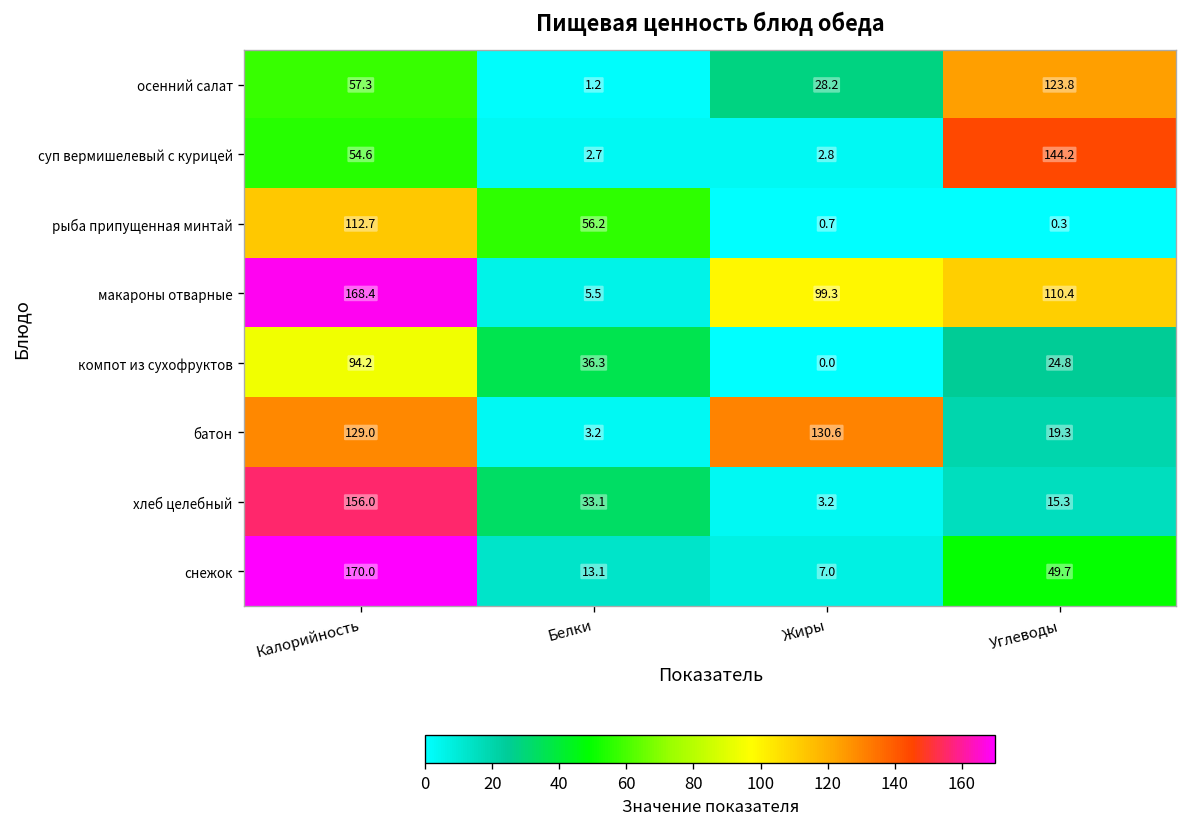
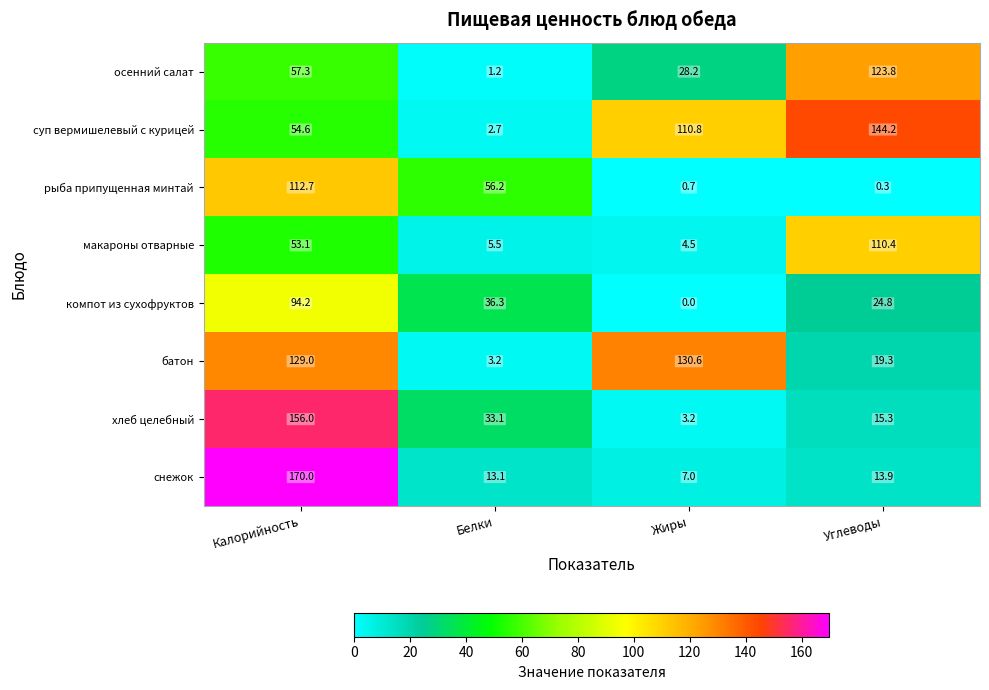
  {
    "суп вермишелевый с курицей": {
-     "Жиры": 2.8
+     "Жиры": 110.8
    },
    "макароны отварные": {
-     "Калорийность": 168.4,
-     "Жиры": 99.3
+     "Калорийность": 53.1,
+     "Жиры": 4.5
    },
    "снежок": {
-     "Углеводы": 49.7
+     "Углеводы": 13.9
    }
  }
